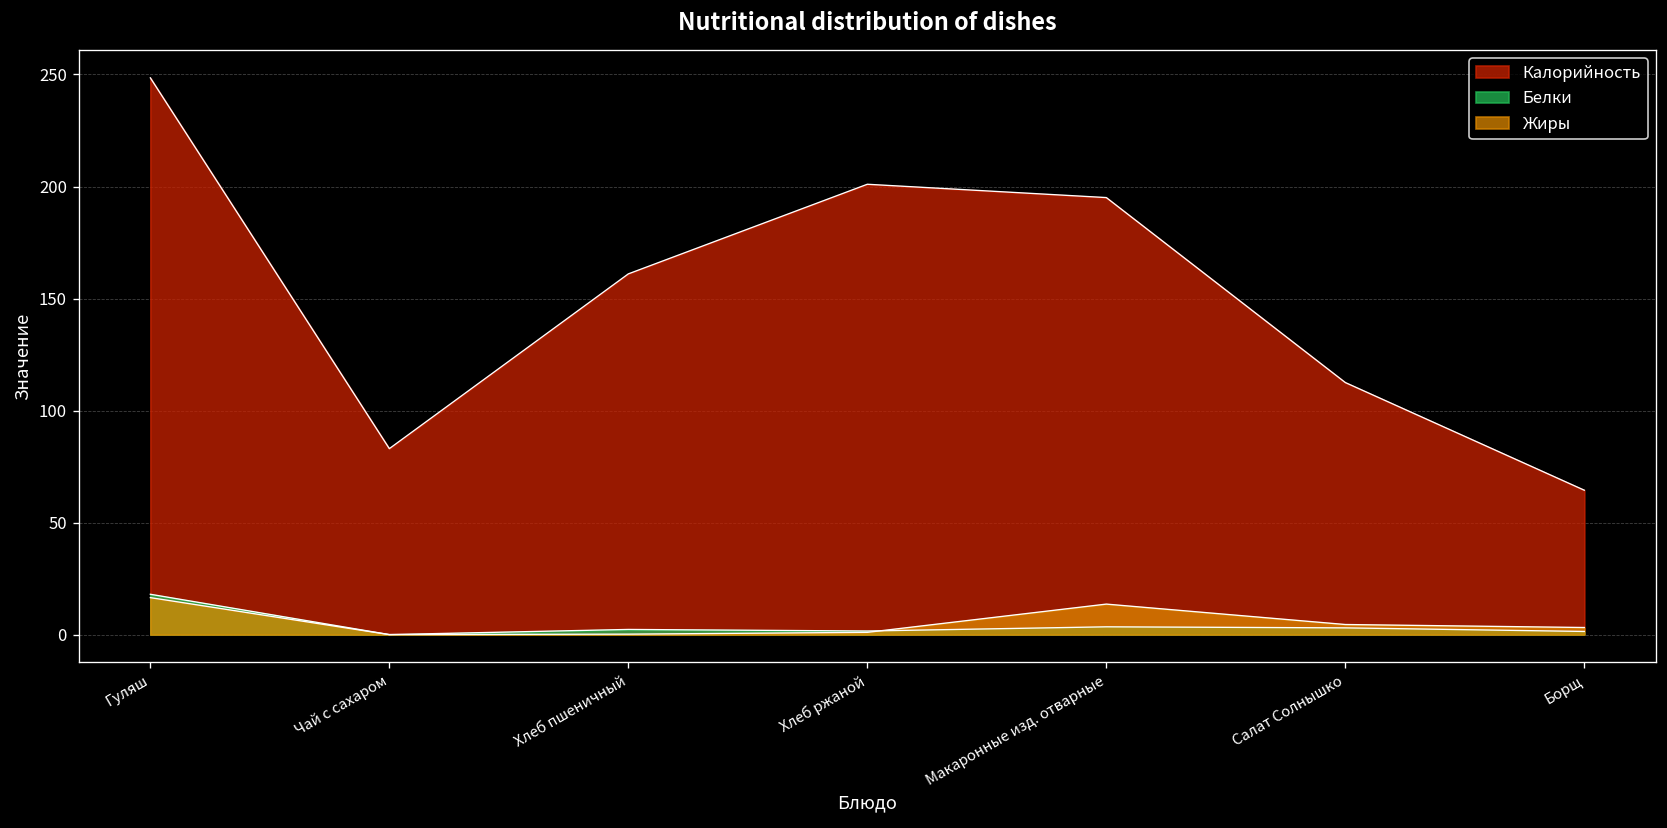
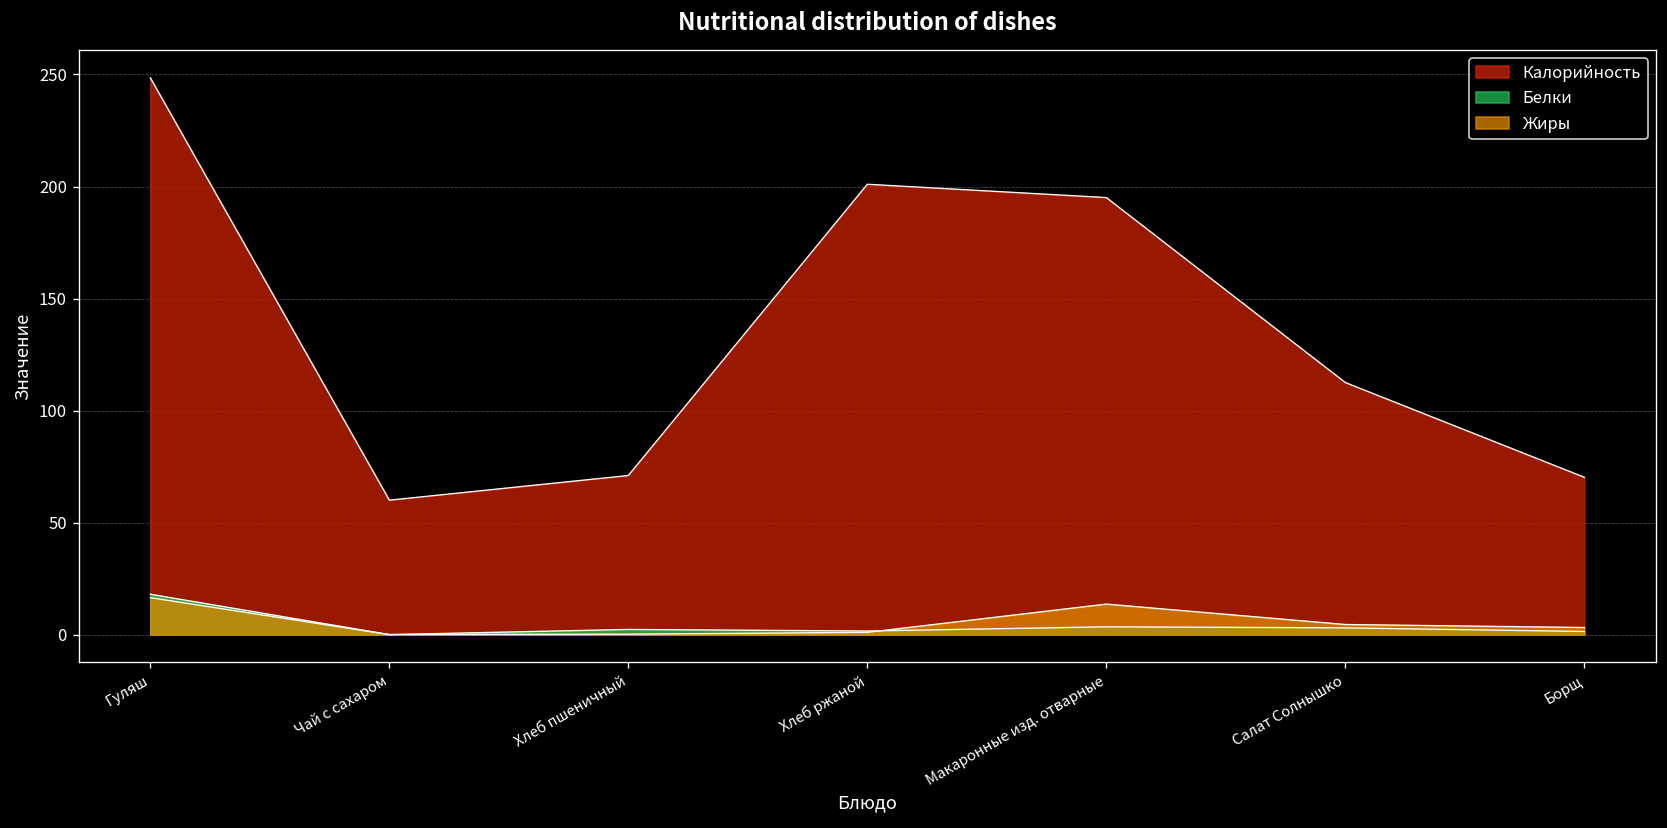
  {
    "Калорийность": {
      "Гуляш": 249,
-     "Чай с сахаром": 83,
-     "Хлеб пшеничный": 161,
+     "Чай с сахаром": 60,
+     "Хлеб пшеничный": 71,
      "Хлеб ржаной": 201,
      "Макаронные изд. отварные": 195,
      "Салат Солнышко": 113,
-     "Борщ": 64
+     "Борщ": 70
    },
    "Белки": {
      "Гуляш": 18,
      "Хлеб пшеничный": 2,
      "Макаронные изд. отварные": 3,
      "Салат Солнышко": 3,
      "Борщ": 1
    },
    "Жиры": {
      "Гуляш": 17,
      "Хлеб пшеничный": 0,
      "Макаронные изд. отварные": 14,
      "Салат Солнышко": 5,
      "Борщ": 3
    }
  }
